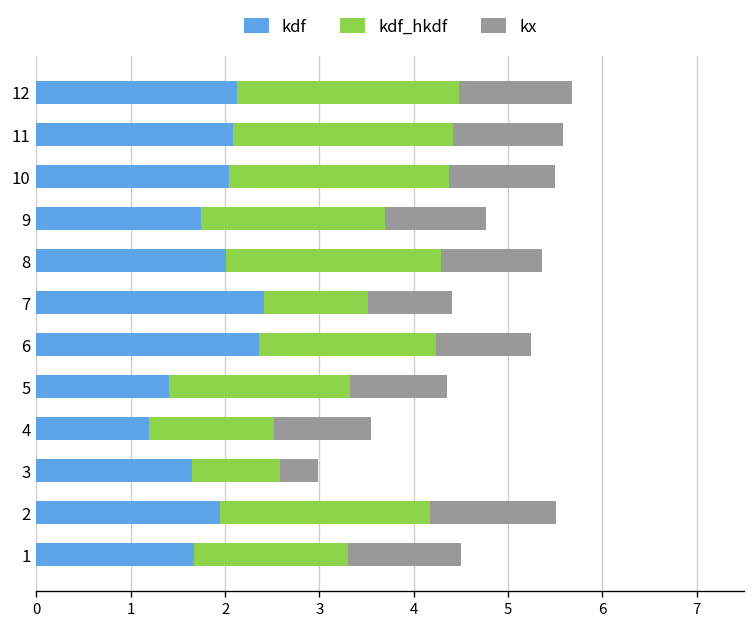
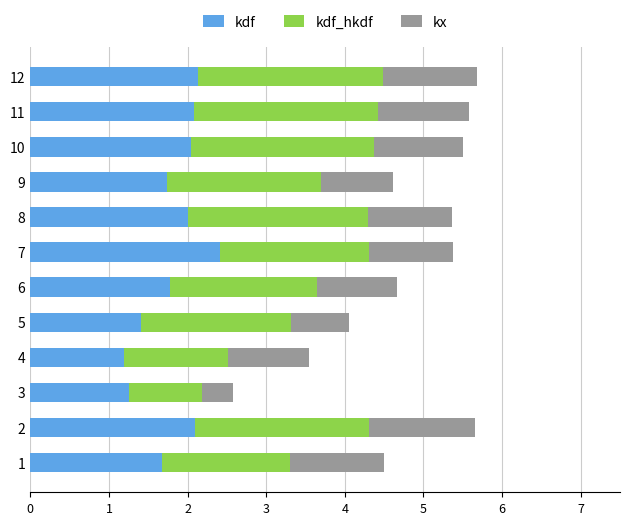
  {
    "kdf": {
      "12": 2.1,
      "11": 2.1,
      "10": 2.0,
      "9": 1.7,
      "8": 2.0,
      "7": 2.4,
-     "6": 2.4,
+     "6": 1.8,
      "5": 1.4,
      "4": 1.2,
-     "3": 1.7,
-     "2": 2.0,
+     "3": 1.3,
+     "2": 2.1,
      "1": 1.7
    },
    "kdf_hkdf": {
      "12": 2.3,
      "11": 2.3,
      "10": 2.3,
      "9": 2.0,
      "8": 2.3,
-     "7": 1.1,
+     "7": 1.9,
      "6": 1.9,
      "5": 1.9,
      "4": 1.3,
      "3": 0.9,
      "2": 2.2,
      "1": 1.6
    },
    "kx": {
      "12": 1.2,
      "11": 1.2,
      "10": 1.1,
-     "9": 1.1,
+     "9": 0.9,
      "8": 1.1,
-     "7": 0.9,
+     "7": 1.1,
      "6": 1.0,
-     "5": 1.0,
+     "5": 0.7,
      "4": 1.0,
      "3": 0.4,
      "2": 1.3,
      "1": 1.2
    }
  }
